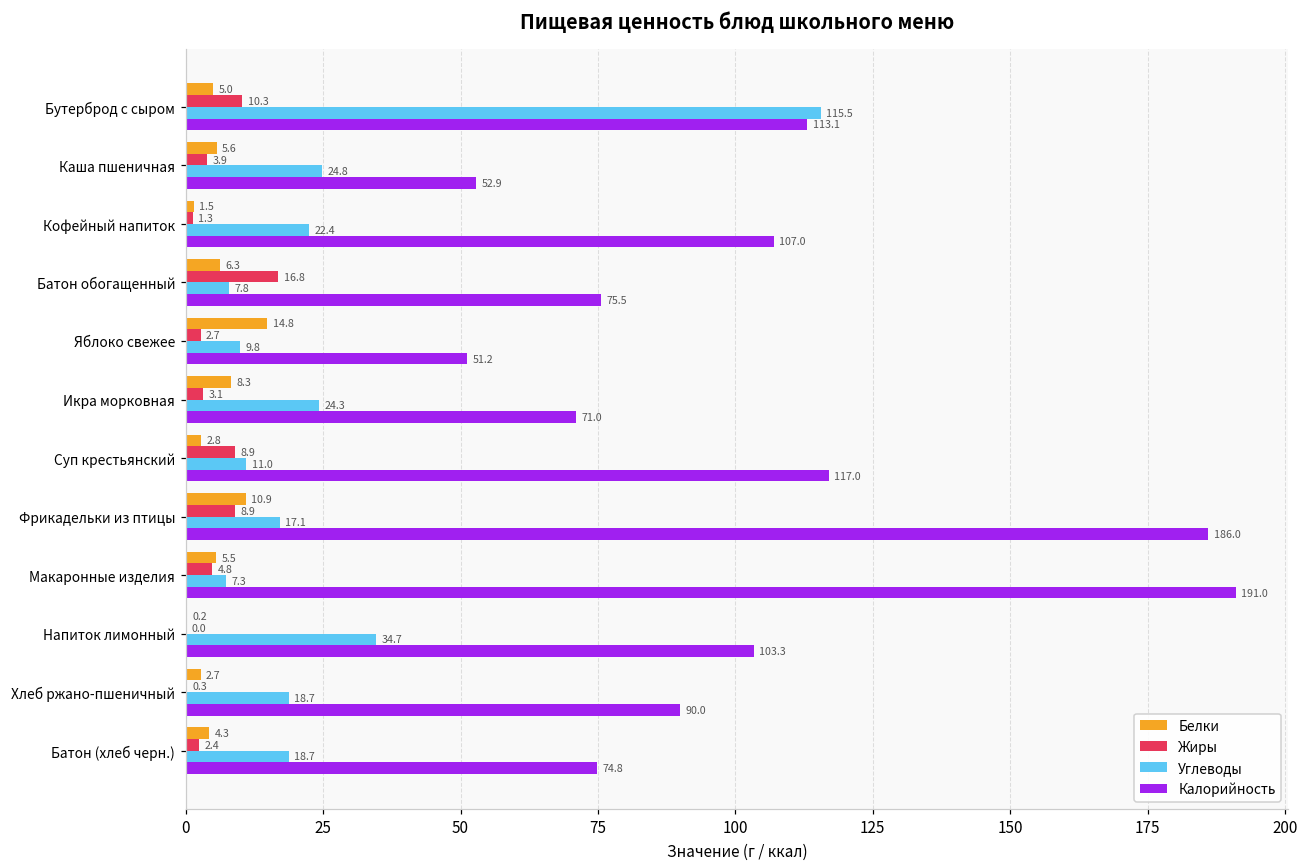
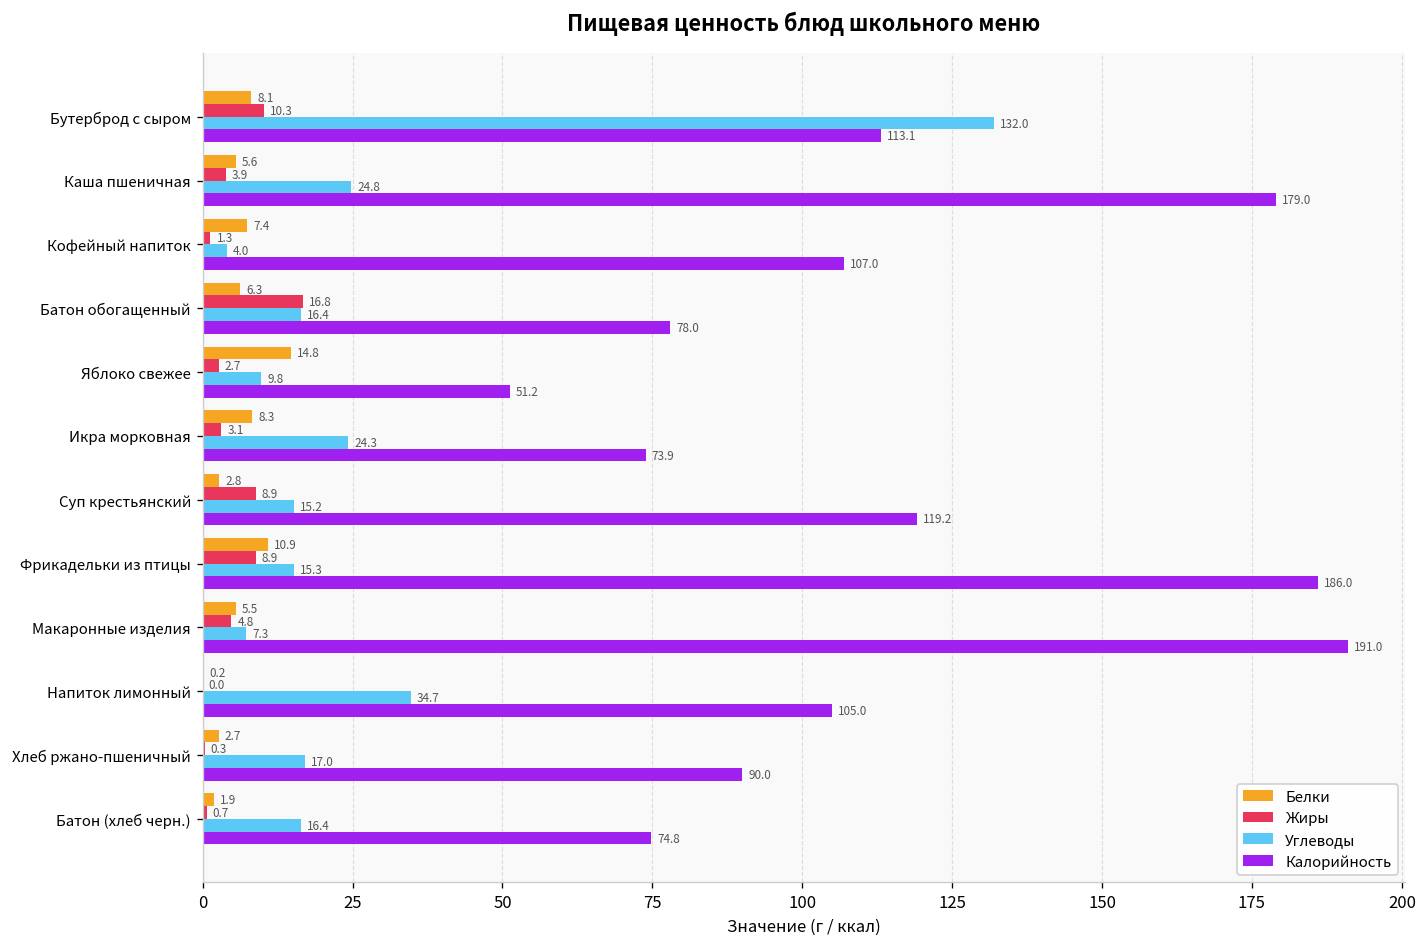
  {
    "Белки": {
-     "Бутерброд с сыром": 5.0,
+     "Бутерброд с сыром": 8.1,
      "Каша пшеничная": 5.6,
-     "Кофейный напиток": 1.5,
+     "Кофейный напиток": 7.4,
      "Батон обогащенный": 6.3,
      "Яблоко свежее": 14.8,
      "Икра морковная": 8.3,
      "Суп крестьянский": 2.8,
      "Фрикадельки из птицы": 10.9,
      "Макаронные изделия": 5.5,
      "Напиток лимонный": 0.2,
      "Хлеб ржано-пшеничный": 2.7,
-     "Батон (хлеб черн.)": 4.3
+     "Батон (хлеб черн.)": 1.9
    },
    "Жиры": {
      "Бутерброд с сыром": 10.3,
      "Каша пшеничная": 3.9,
      "Кофейный напиток": 1.3,
      "Батон обогащенный": 16.8,
      "Яблоко свежее": 2.7,
      "Икра морковная": 3.1,
      "Суп крестьянский": 8.9,
      "Фрикадельки из птицы": 8.9,
      "Макаронные изделия": 4.8,
      "Напиток лимонный": 0.0,
      "Хлеб ржано-пшеничный": 0.3,
-     "Батон (хлеб черн.)": 2.4
+     "Батон (хлеб черн.)": 0.7
    },
    "Углеводы": {
-     "Бутерброд с сыром": 115.5,
+     "Бутерброд с сыром": 132.0,
      "Каша пшеничная": 24.8,
-     "Кофейный напиток": 22.4,
-     "Батон обогащенный": 7.8,
+     "Кофейный напиток": 4.0,
+     "Батон обогащенный": 16.4,
      "Яблоко свежее": 9.8,
      "Икра морковная": 24.3,
-     "Суп крестьянский": 11.0,
-     "Фрикадельки из птицы": 17.1,
+     "Суп крестьянский": 15.2,
+     "Фрикадельки из птицы": 15.3,
      "Макаронные изделия": 7.3,
      "Напиток лимонный": 34.7,
-     "Хлеб ржано-пшеничный": 18.7,
-     "Батон (хлеб черн.)": 18.7
+     "Хлеб ржано-пшеничный": 17.0,
+     "Батон (хлеб черн.)": 16.4
    },
    "Калорийность": {
      "Бутерброд с сыром": 113.1,
-     "Каша пшеничная": 52.9,
+     "Каша пшеничная": 179.0,
      "Кофейный напиток": 107.0,
-     "Батон обогащенный": 75.5,
+     "Батон обогащенный": 78.0,
      "Яблоко свежее": 51.2,
-     "Икра морковная": 71.0,
-     "Суп крестьянский": 117.0,
+     "Икра морковная": 73.9,
+     "Суп крестьянский": 119.2,
      "Фрикадельки из птицы": 186.0,
      "Макаронные изделия": 191.0,
-     "Напиток лимонный": 103.3,
+     "Напиток лимонный": 105.0,
      "Хлеб ржано-пшеничный": 90.0,
      "Батон (хлеб черн.)": 74.8
    }
  }
